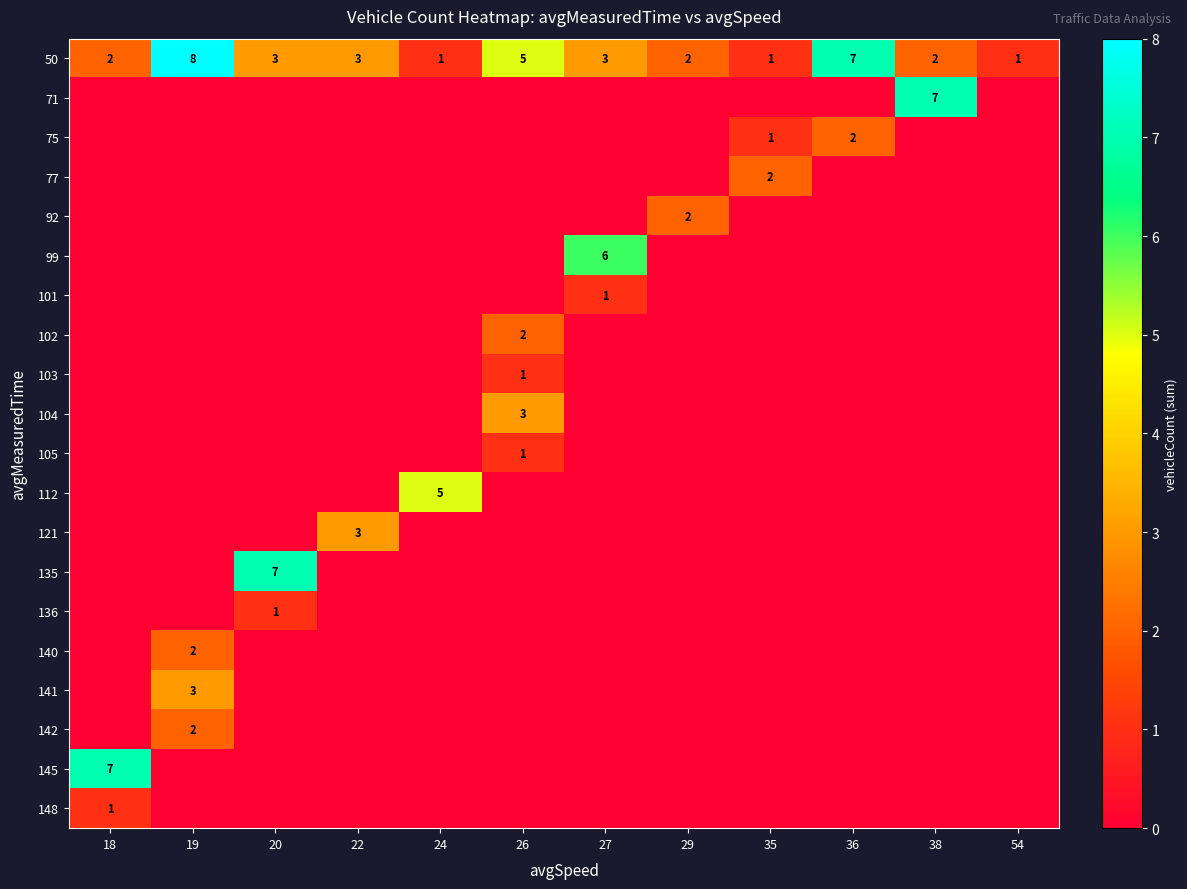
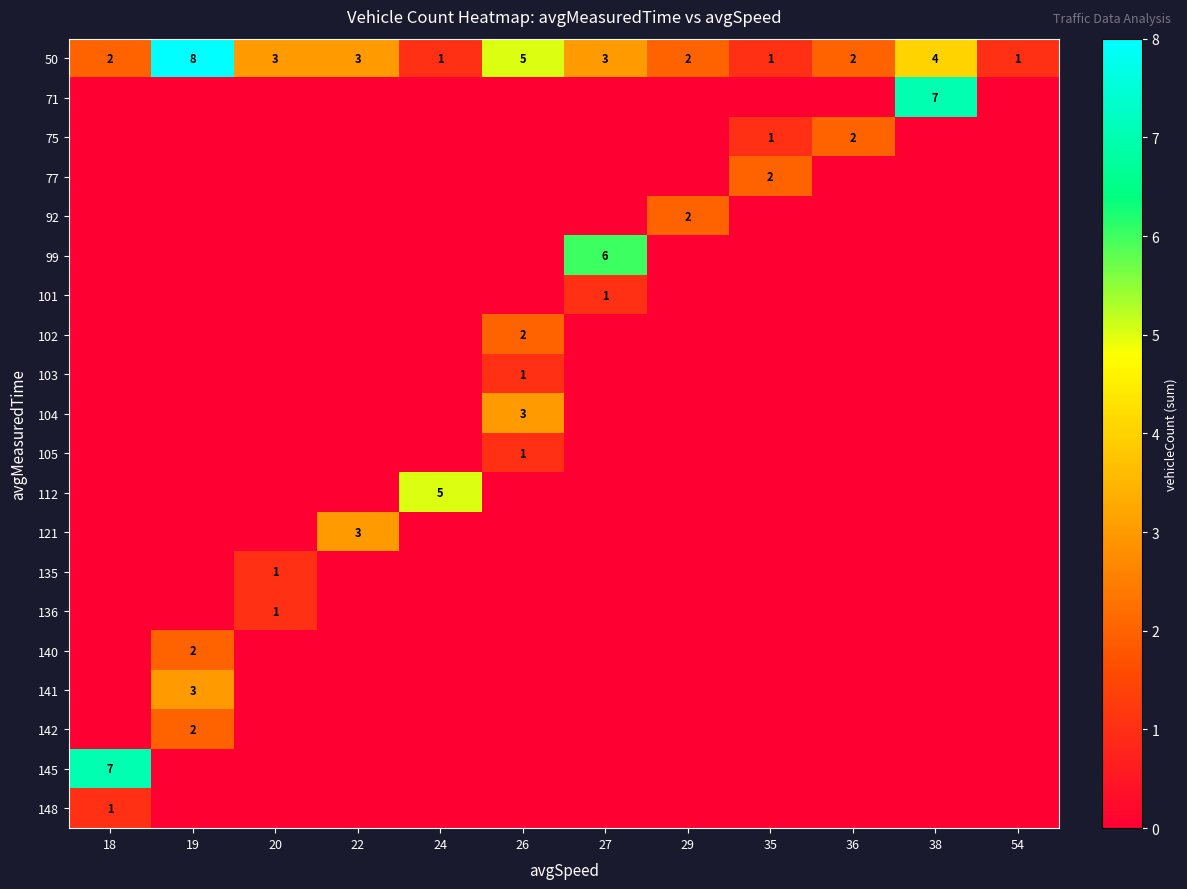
  {
    "50": {
      "18": 2,
      "19": 8,
      "20": 3,
      "22": 3,
      "24": 1,
      "26": 5,
      "27": 3,
      "29": 2,
      "35": 1,
-     "36": 7,
-     "38": 2,
+     "36": 2,
+     "38": 4,
      "54": 1
    },
    "71": {
      "38": 7
    },
    "75": {
      "35": 1,
      "36": 2
    },
    "77": {
      "35": 2
    },
    "92": {
      "29": 2
    },
    "99": {
      "27": 6
    },
    "101": {
      "27": 1
    },
    "102": {
      "26": 2
    },
    "103": {
      "26": 1
    },
    "104": {
      "26": 3
    },
    "105": {
      "26": 1
    },
    "112": {
      "24": 5
    },
    "121": {
      "22": 3
    },
    "135": {
-     "20": 7
+     "20": 1
    },
    "136": {
      "20": 1
    },
    "140": {
      "19": 2
    },
    "141": {
      "19": 3
    },
    "142": {
      "19": 2
    },
    "145": {
      "18": 7
    },
    "148": {
      "18": 1
    }
  }
